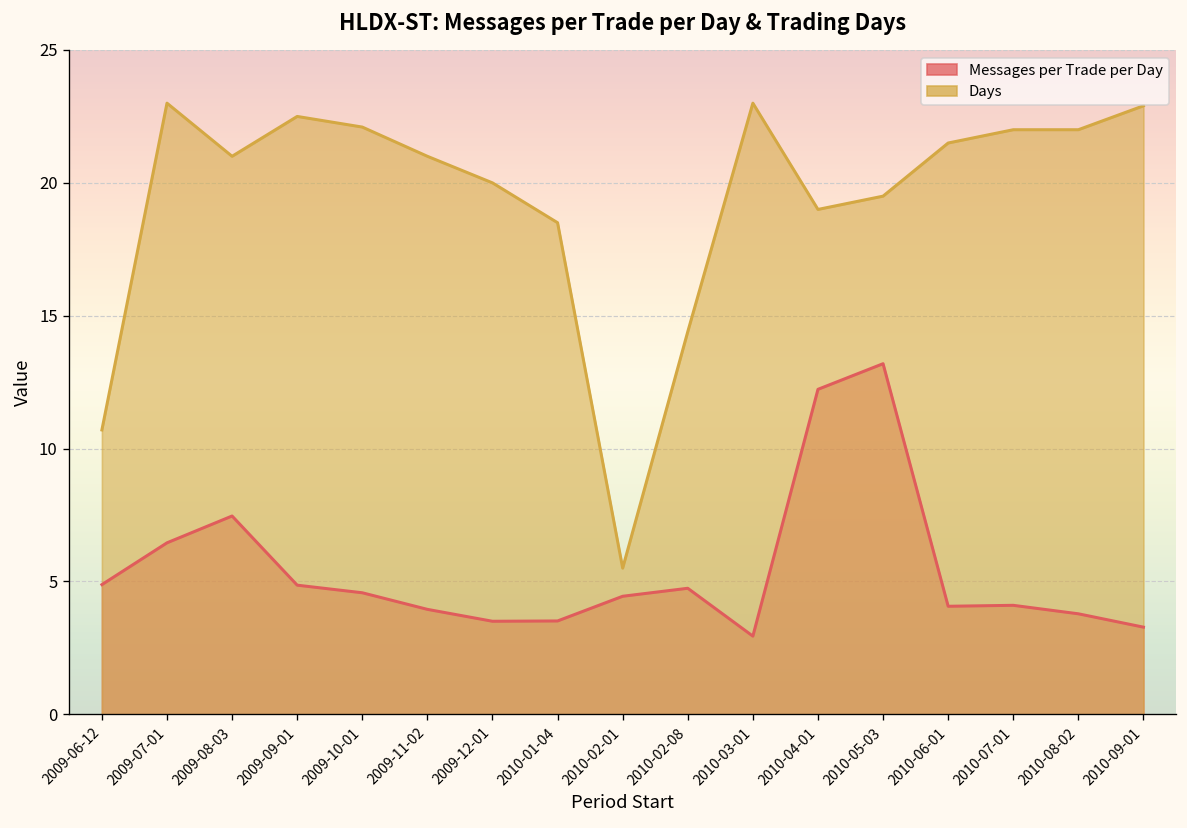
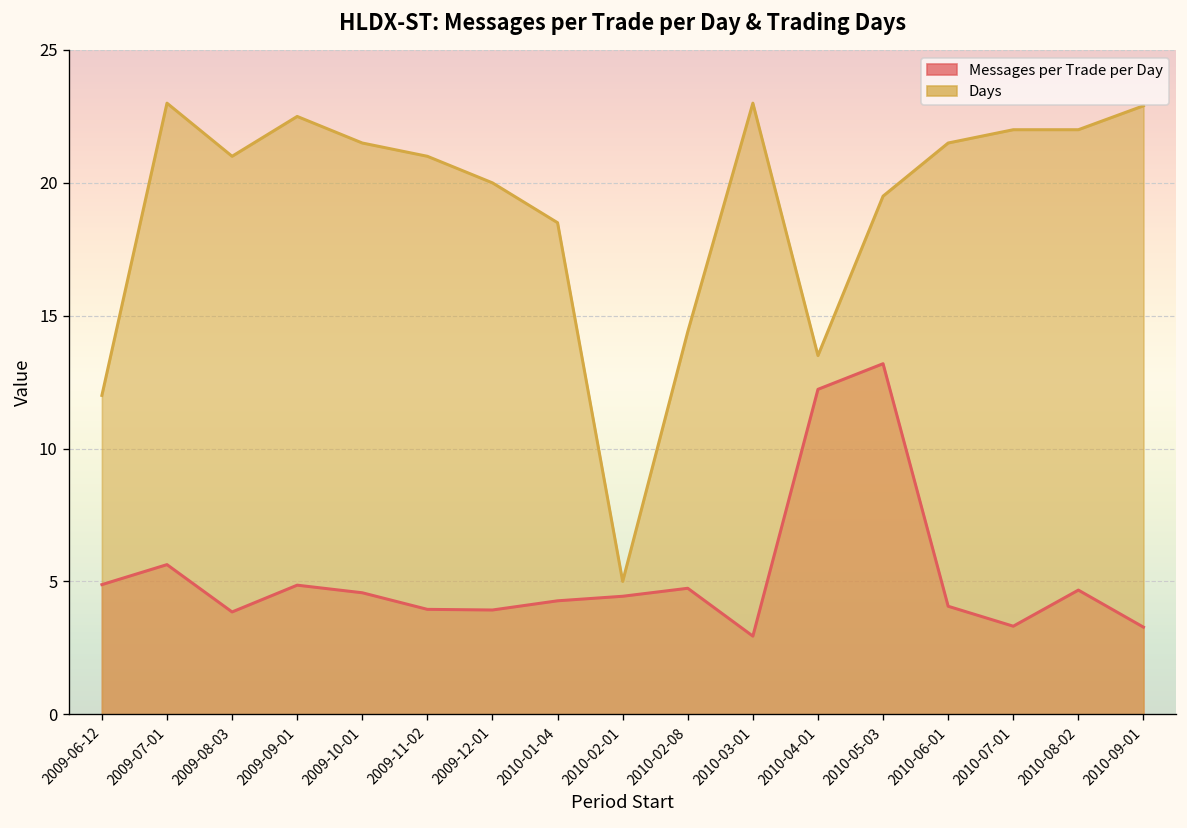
  {
    "Messages per Trade per Day": {
      "2009-06-12": 4.9,
-     "2009-07-01": 6.5,
-     "2009-08-03": 7.5,
+     "2009-07-01": 5.6,
+     "2009-08-03": 3.9,
      "2009-09-01": 4.9,
      "2009-10-01": 4.6,
      "2009-11-02": 3.9,
-     "2009-12-01": 3.5,
-     "2010-01-04": 3.5,
+     "2009-12-01": 3.9,
+     "2010-01-04": 4.3,
      "2010-02-01": 4.4,
      "2010-02-08": 4.7,
      "2010-03-01": 2.9,
      "2010-04-01": 12.2,
      "2010-05-03": 13.2,
      "2010-06-01": 4.1,
-     "2010-07-01": 4.1,
-     "2010-08-02": 3.8,
+     "2010-07-01": 3.3,
+     "2010-08-02": 4.7,
      "2010-09-01": 3.3
    },
    "Days": {
-     "2009-06-12": 10.7,
+     "2009-06-12": 12.0,
      "2009-07-01": 23.0,
      "2009-08-03": 21.0,
      "2009-09-01": 22.5,
-     "2009-10-01": 22.1,
+     "2009-10-01": 21.5,
      "2009-11-02": 21.0,
      "2009-12-01": 20.0,
      "2010-01-04": 18.5,
-     "2010-02-01": 5.5,
+     "2010-02-01": 5.0,
      "2010-02-08": 14.4,
      "2010-03-01": 23.0,
-     "2010-04-01": 19.0,
+     "2010-04-01": 13.5,
      "2010-05-03": 19.5,
      "2010-06-01": 21.5,
      "2010-07-01": 22.0,
      "2010-08-02": 22.0
    }
  }
